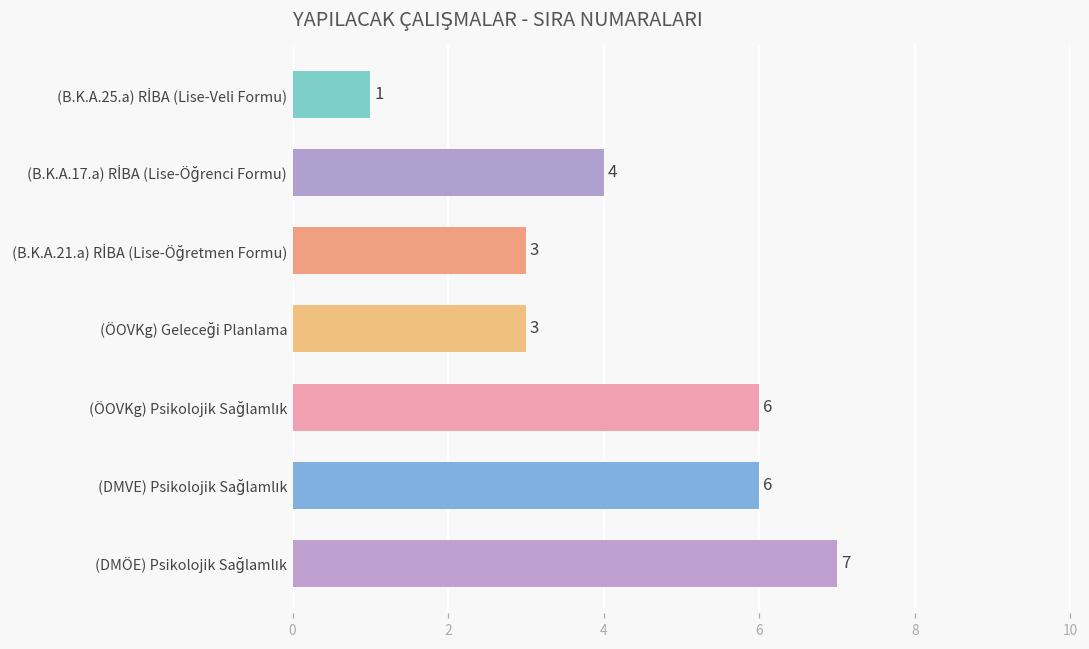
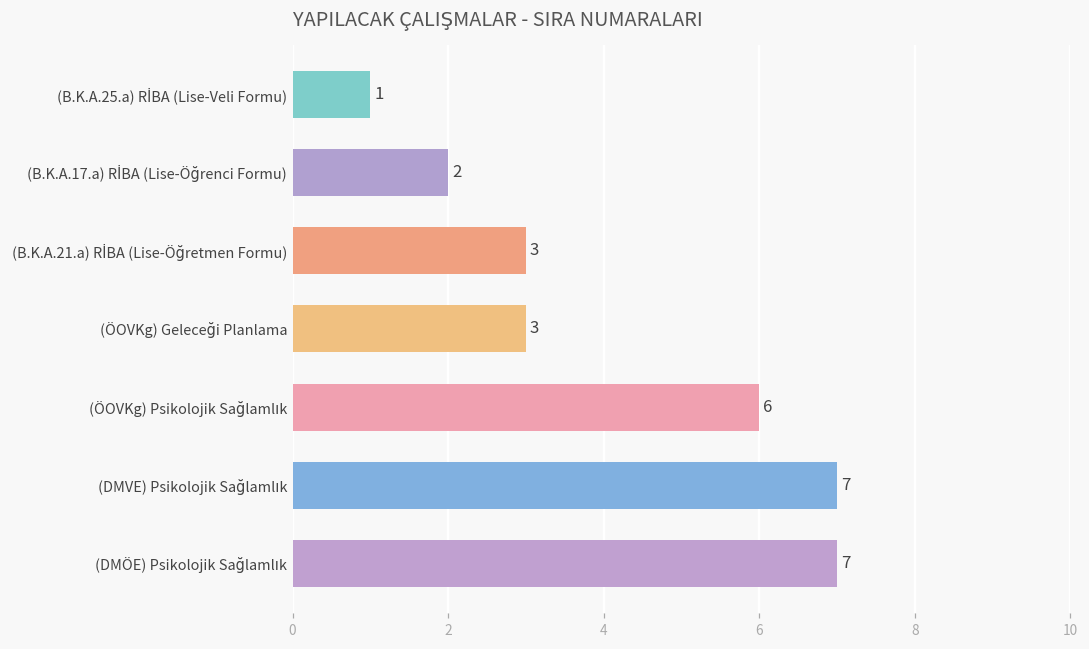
  {
    "(B.K.A.25.a) RİBA (Lise-Veli Formu)": 1,
-   "(B.K.A.17.a) RİBA (Lise-Öğrenci Formu)": 4,
+   "(B.K.A.17.a) RİBA (Lise-Öğrenci Formu)": 2,
    "(B.K.A.21.a) RİBA (Lise-Öğretmen Formu)": 3,
    "(ÖOVKg) Geleceği Planlama": 3,
    "(ÖOVKg) Psikolojik Sağlamlık": 6,
-   "(DMVE) Psikolojik Sağlamlık": 6,
+   "(DMVE) Psikolojik Sağlamlık": 7,
    "(DMÖE) Psikolojik Sağlamlık": 7
  }
